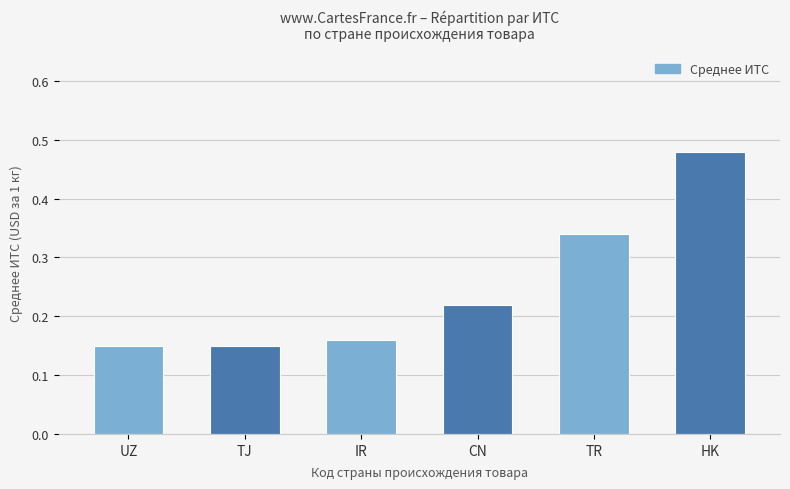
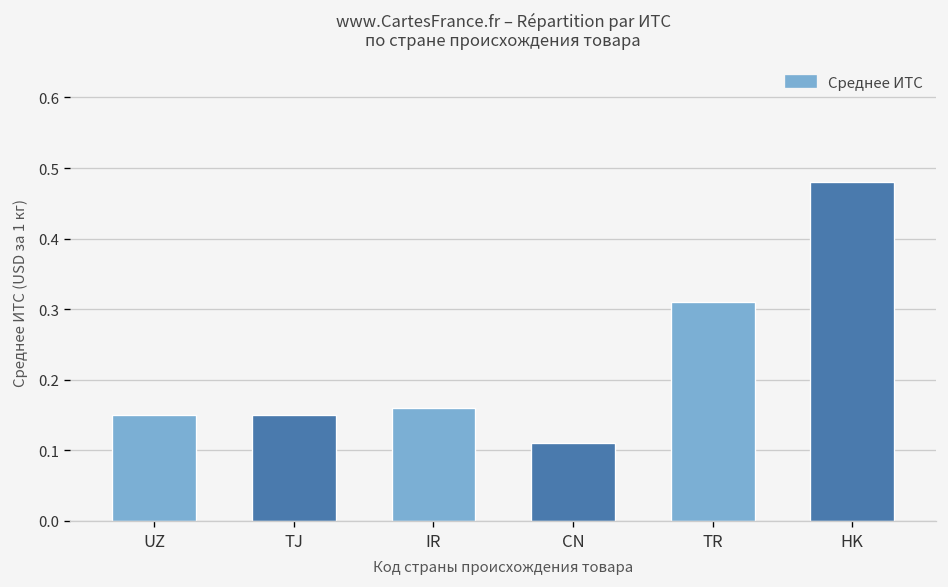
  {
    "UZ": 0.15,
    "TJ": 0.15,
    "IR": 0.16,
-   "CN": 0.22,
-   "TR": 0.34,
+   "CN": 0.11,
+   "TR": 0.31,
    "HK": 0.48
  }
